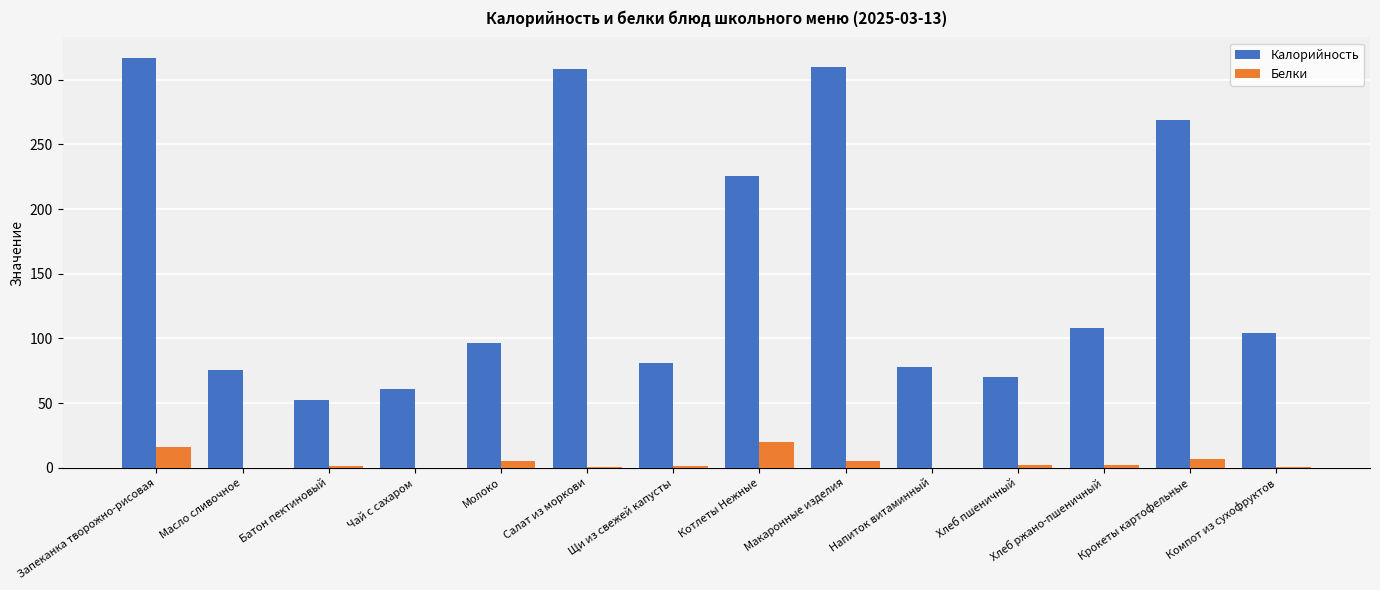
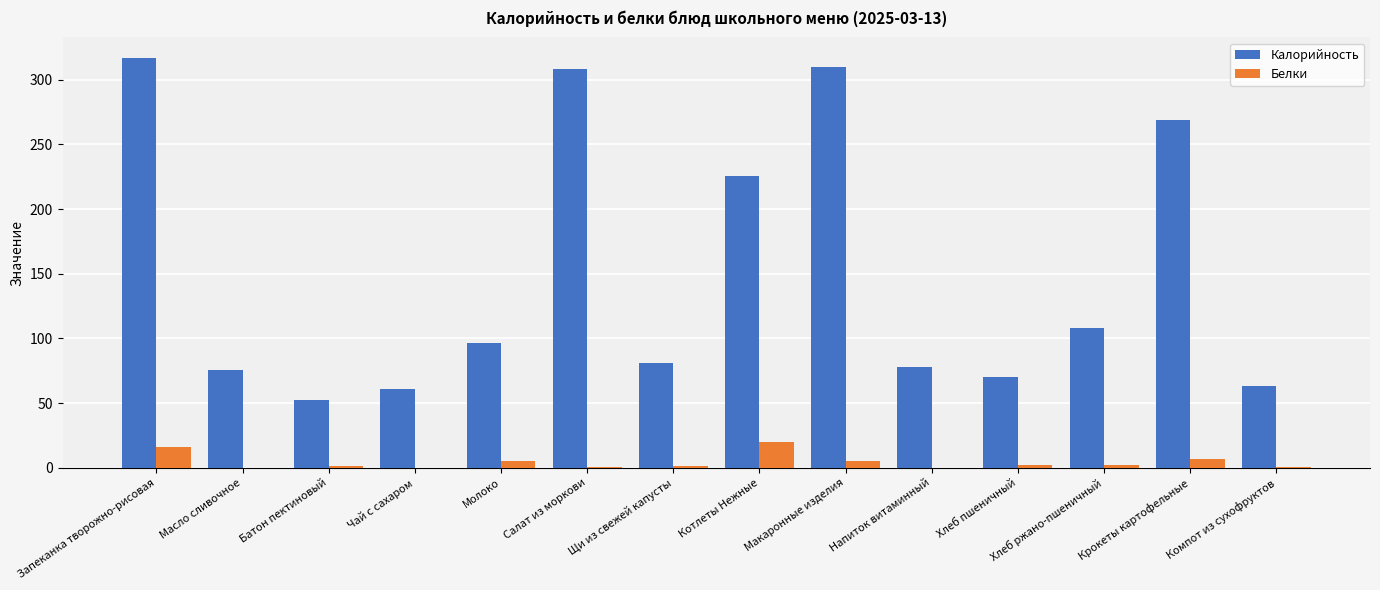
  {
    "Калорийность": {
      "Запеканка творожно-рисовая": 317,
      "Масло сливочное": 76,
      "Батон пектиновый": 52,
      "Чай с сахаром": 61,
      "Молоко": 96,
      "Салат из моркови": 308,
      "Щи из свежей капусты": 81,
      "Котлеты Нежные": 226,
      "Макаронные изделия": 310,
      "Напиток витаминный": 78,
      "Хлеб пшеничный": 70,
      "Хлеб ржано-пшеничный": 108,
      "Крокеты картофельные": 269,
-     "Компот из сухофруктов": 104
+     "Компот из сухофруктов": 63
    },
    "Белки": {
      "Запеканка творожно-рисовая": 16,
      "Молоко": 5,
      "Котлеты Нежные": 20,
      "Макаронные изделия": 5,
      "Хлеб пшеничный": 2,
      "Хлеб ржано-пшеничный": 2,
      "Крокеты картофельные": 7
    }
  }
